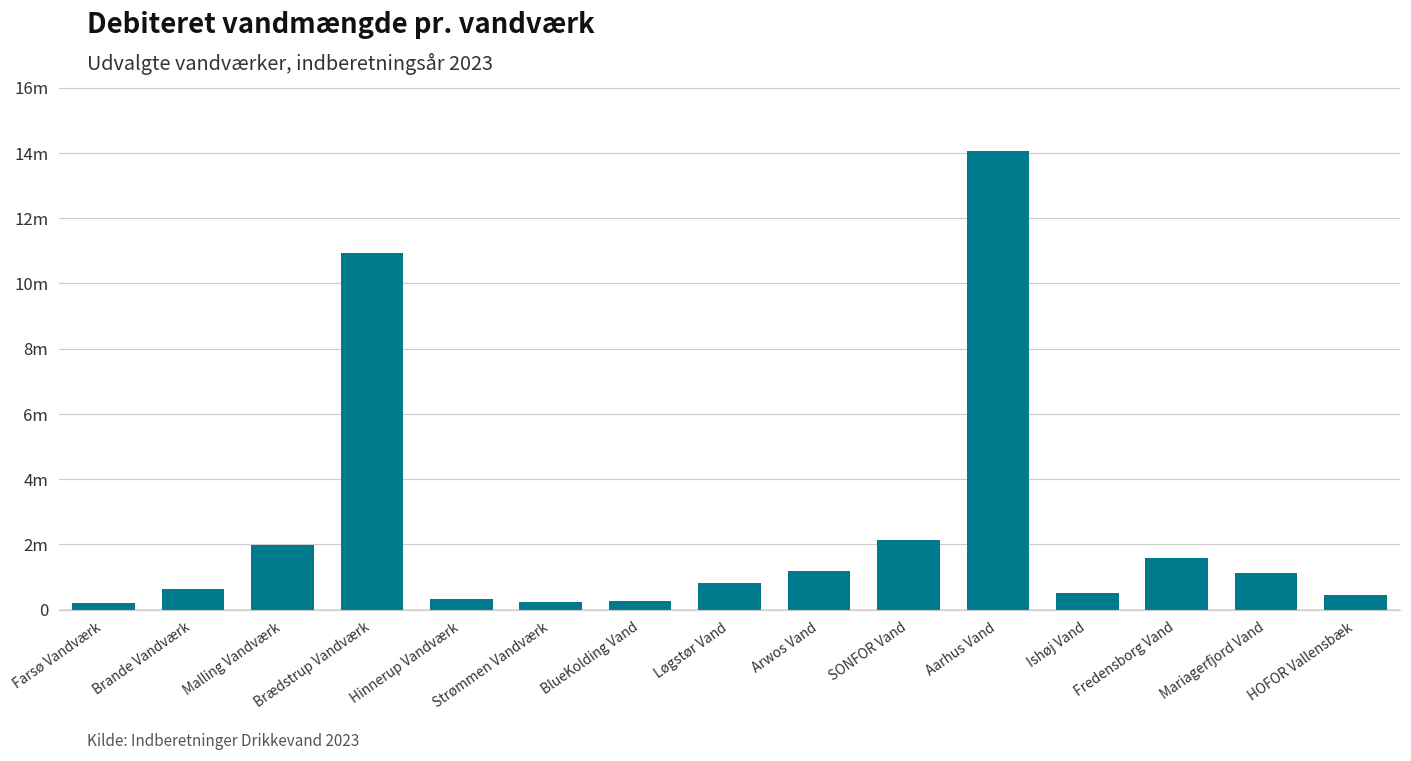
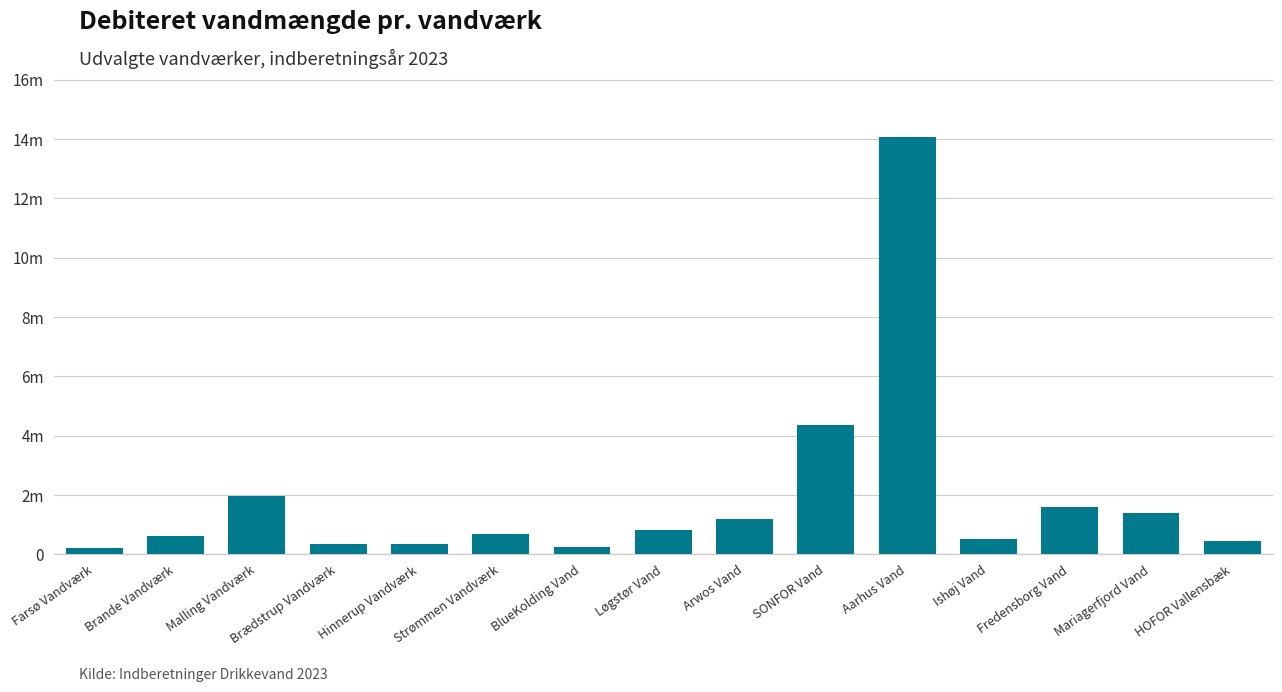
  {
    "Farsø Vandværk": "0.2m",
    "Brande Vandværk": "0.6m",
    "Malling Vandværk": "2.0m",
-   "Brædstrup Vandværk": "10.9m",
+   "Brædstrup Vandværk": "0.4m",
    "Hinnerup Vandværk": "0.3m",
-   "Strømmen Vandværk": "0.2m",
+   "Strømmen Vandværk": "0.7m",
    "BlueKolding Vand": "0.2m",
    "Løgstør Vand": "0.8m",
    "Arwos Vand": "1.2m",
-   "SONFOR Vand": "2.1m",
+   "SONFOR Vand": "4.4m",
    "Aarhus Vand": "14.1m",
    "Ishøj Vand": "0.5m",
    "Fredensborg Vand": "1.6m",
-   "Mariagerfjord Vand": "1.1m",
+   "Mariagerfjord Vand": "1.4m",
    "HOFOR Vallensbæk": "0.5m"
  }
